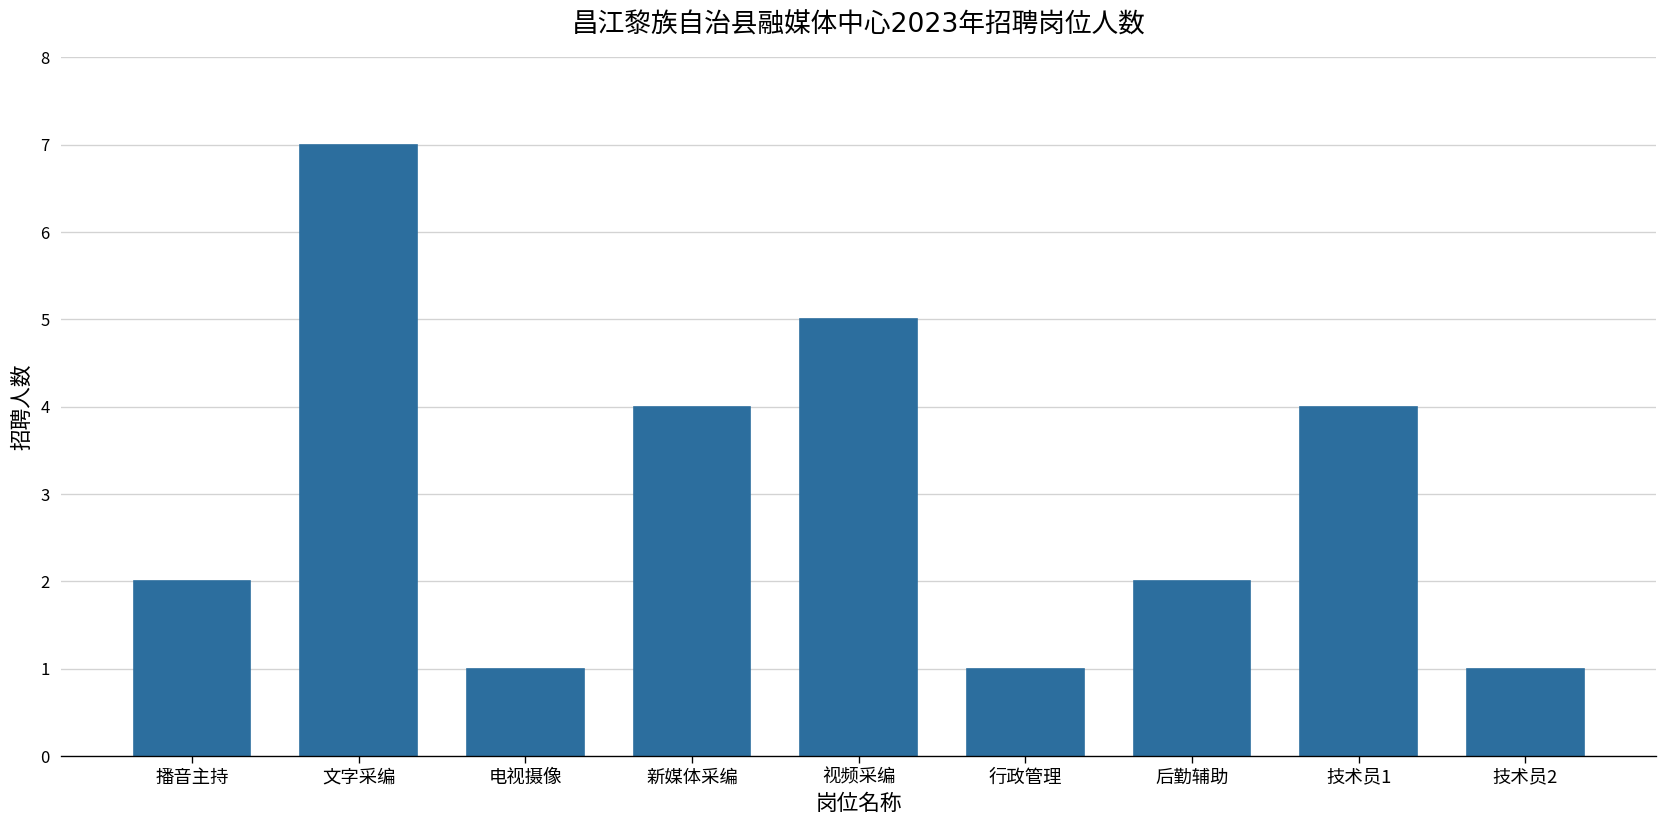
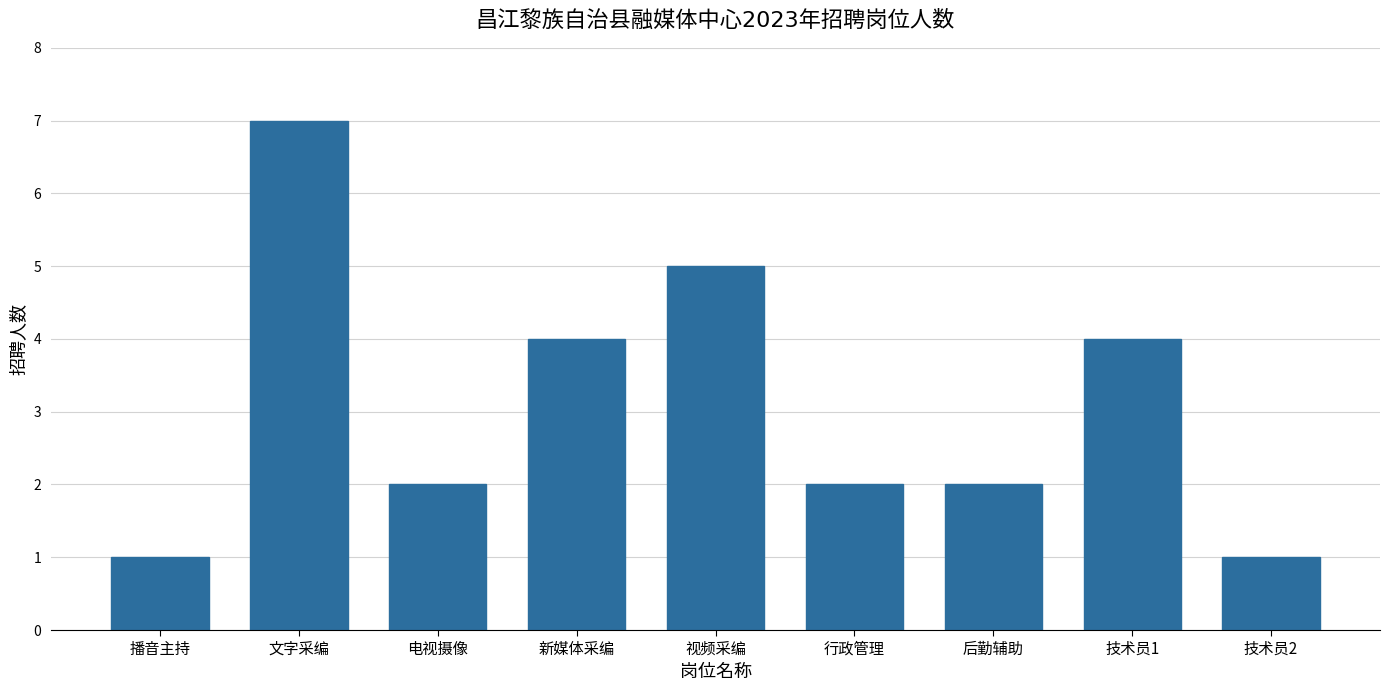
  {
-   "播音主持": 2,
+   "播音主持": 1,
    "文字采编": 7,
-   "电视摄像": 1,
+   "电视摄像": 2,
    "新媒体采编": 4,
    "视频采编": 5,
-   "行政管理": 1,
+   "行政管理": 2,
    "后勤辅助": 2,
    "技术员1": 4,
    "技术员2": 1
  }
